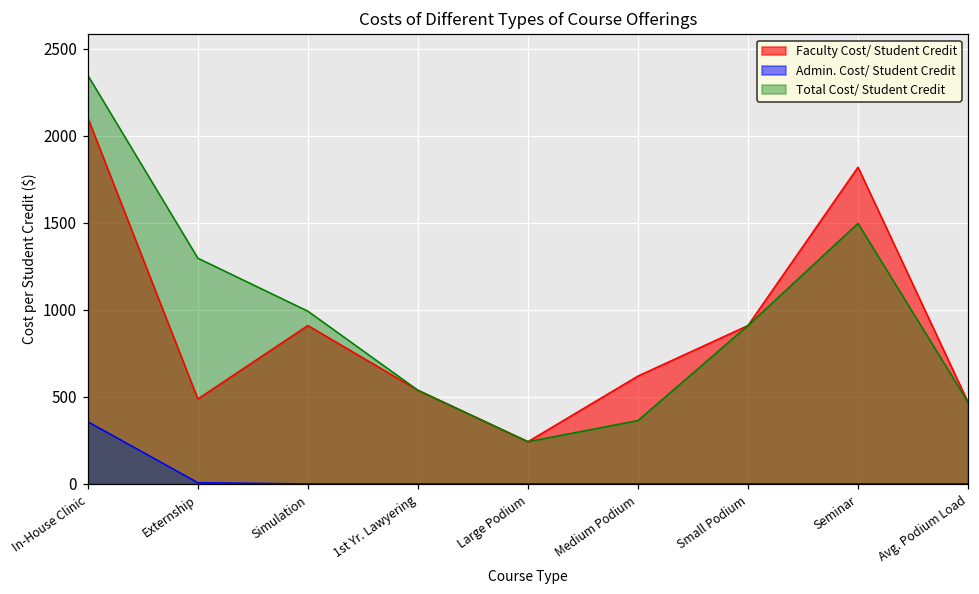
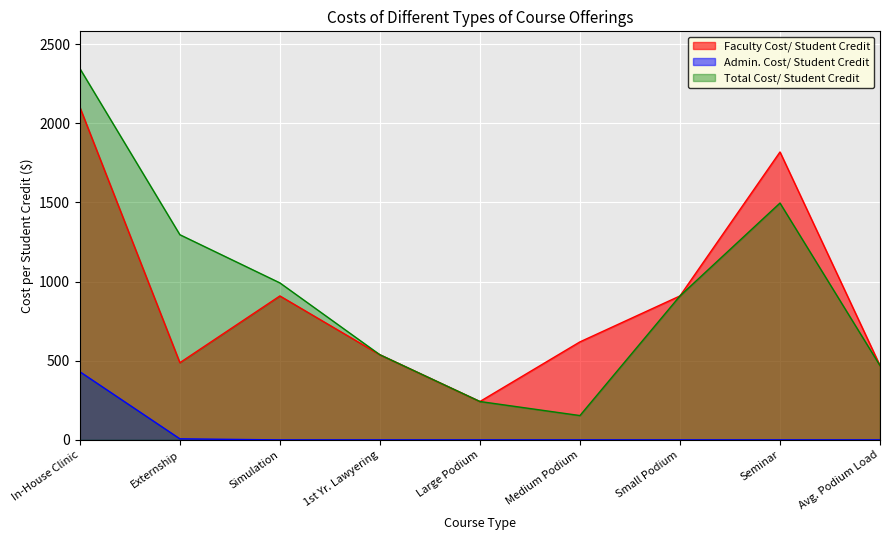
  {
    "Faculty Cost/ Student Credit": {
      "In-House Clinic": 2100,
      "Externship": 490,
      "Simulation": 910,
      "Medium Podium": 620,
      "Seminar": 1820
    },
    "Admin. Cost/ Student Credit": {
-     "In-House Clinic": 360,
+     "In-House Clinic": 430,
      "Externship": 10,
      "Simulation": 0,
      "1st Yr. Lawyering": 0,
      "Large Podium": 0,
      "Medium Podium": 0,
      "Small Podium": 0,
      "Seminar": 0,
      "Avg. Podium Load": 0
    },
    "Total Cost/ Student Credit": {
      "In-House Clinic": 2350,
      "Externship": 1300,
      "Simulation": 990,
-     "Medium Podium": 360,
+     "Medium Podium": 150,
      "Seminar": 1500
    }
  }
